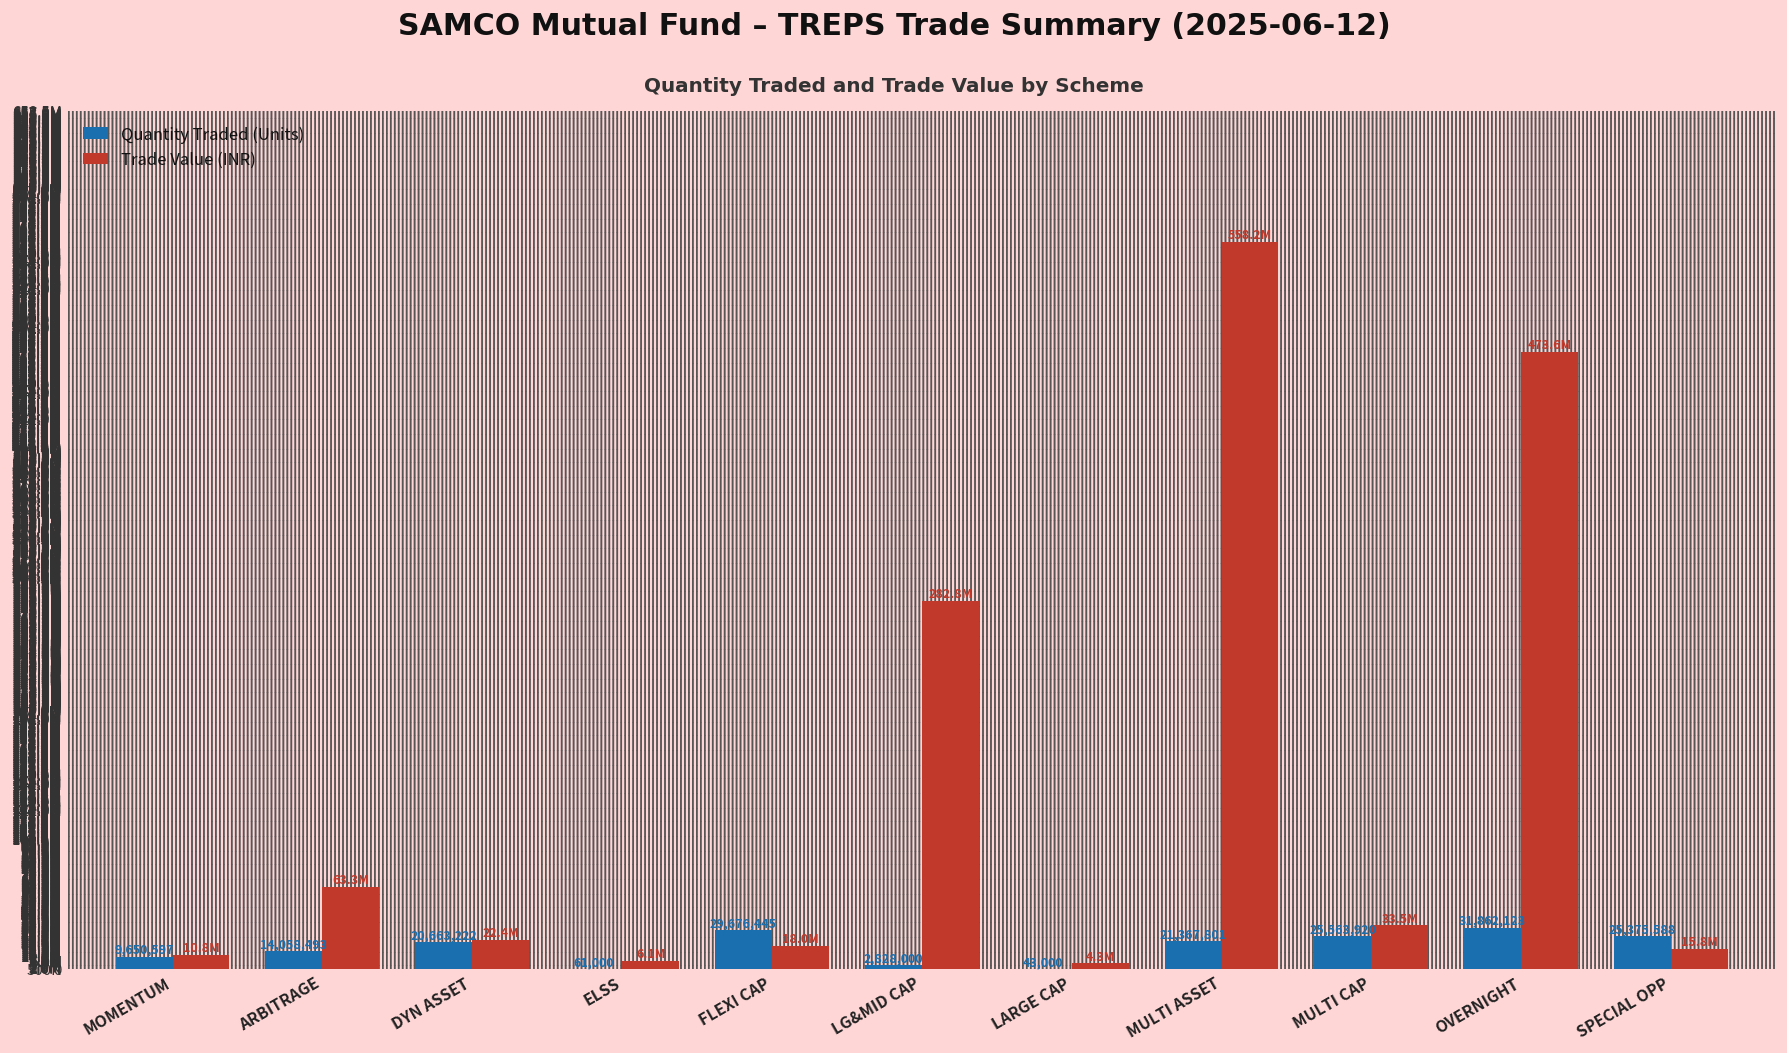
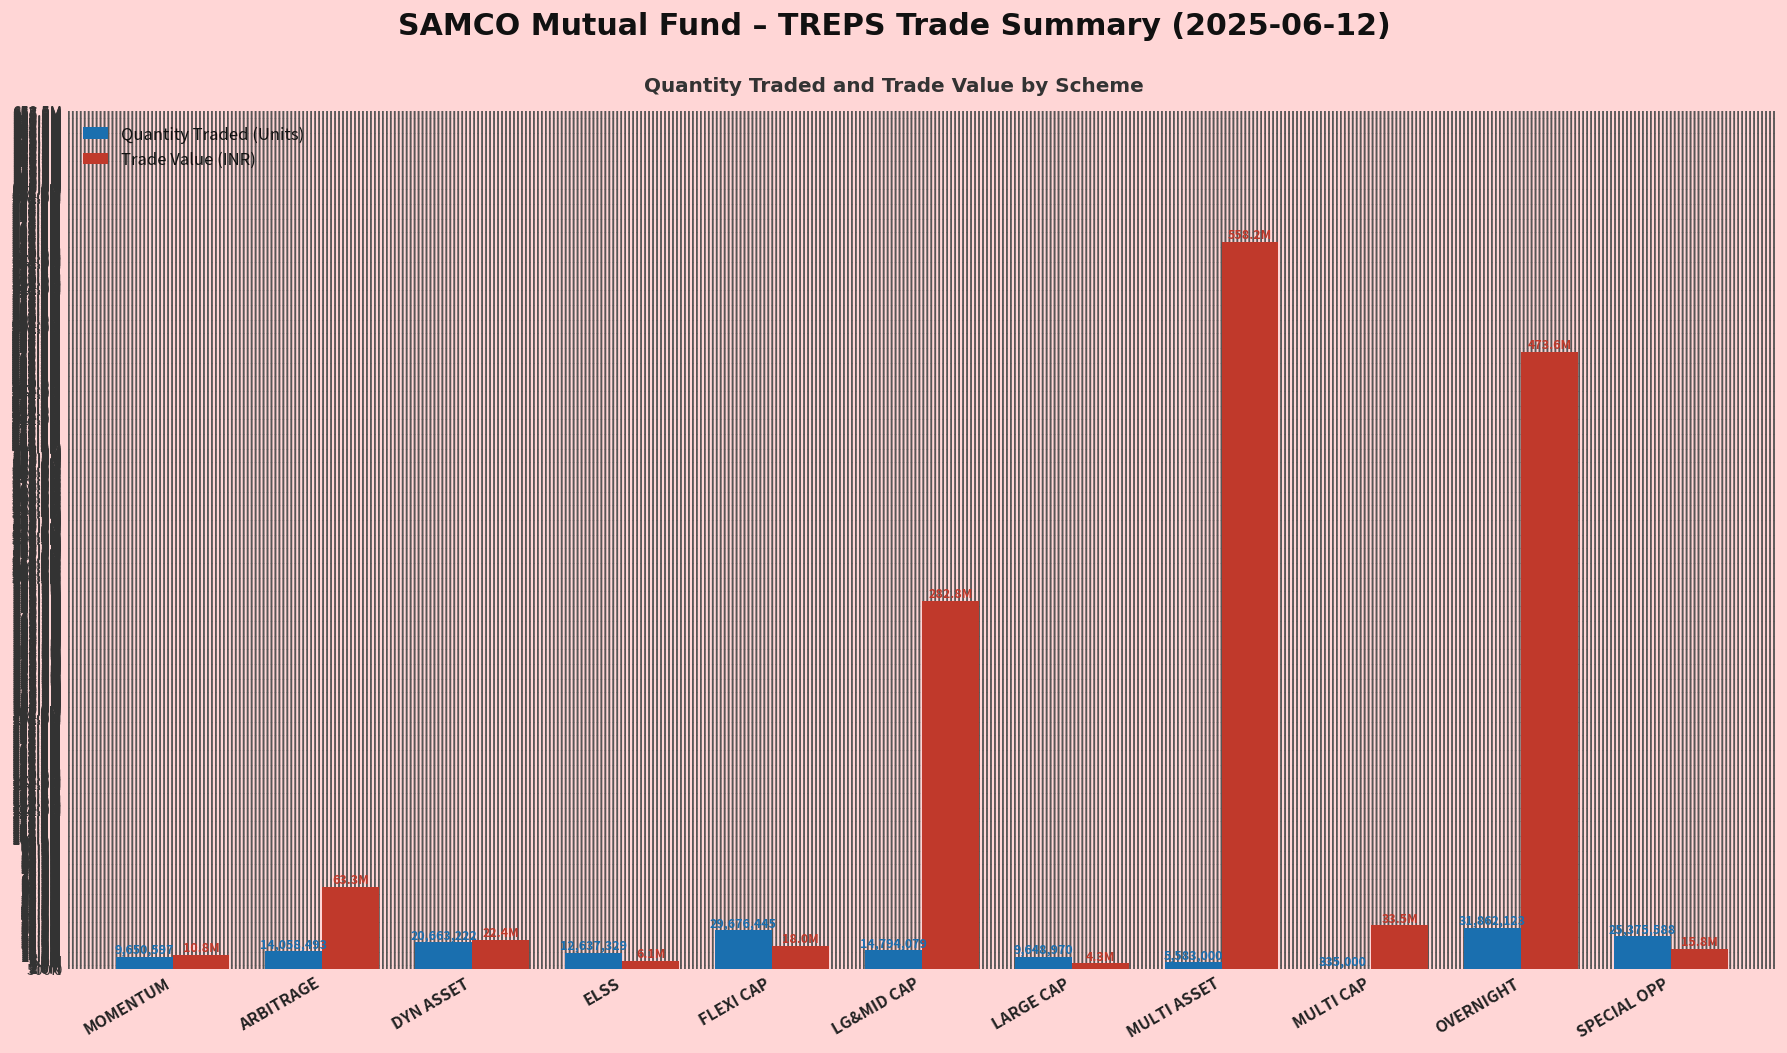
  {
    "Quantity Traded (Units)": {
      "MOMENTUM": "9,650,597",
      "ARBITRAGE": "14,058,493",
      "DYN ASSET": "20,663,222",
-     "ELSS": "61,000",
+     "ELSS": "12,637,329",
      "FLEXI CAP": "29,676,445",
-     "LG&MID CAP": "2,828,000",
-     "LARGE CAP": "43,000",
-     "MULTI ASSET": "21,367,801",
-     "MULTI CAP": "25,563,920",
+     "LG&MID CAP": "14,794,079",
+     "LARGE CAP": "9,648,970",
+     "MULTI ASSET": "5,583,000",
+     "MULTI CAP": "335,000",
      "OVERNIGHT": "31,862,123",
      "SPECIAL OPP": "25,375,588"
    },
    "Trade Value (INR)": {
      "MOMENTUM": "10.8M",
      "ARBITRAGE": "63.3M",
      "DYN ASSET": "22.4M",
      "ELSS": "6.1M",
      "FLEXI CAP": "18.0M",
      "LG&MID CAP": "282.8M",
      "LARGE CAP": "4.3M",
      "MULTI ASSET": "558.2M",
      "MULTI CAP": "33.5M",
      "OVERNIGHT": "473.6M",
      "SPECIAL OPP": "15.8M"
    }
  }
